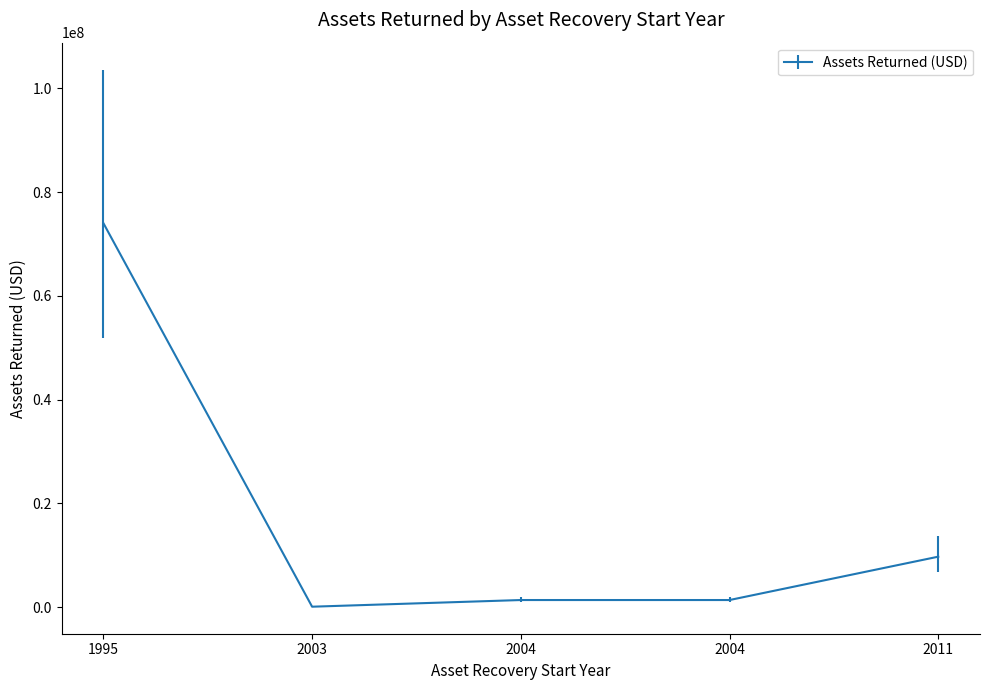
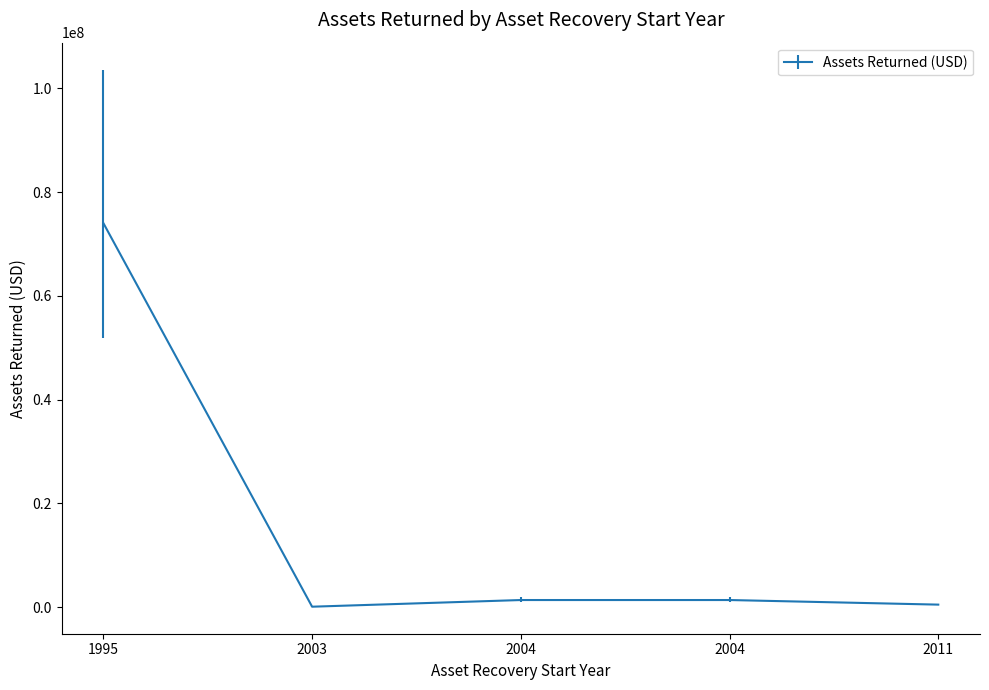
  {
    "1995": 74000000,
    "2003": 0,
-   "2011": 10000000
+   "2011": 1000000
  }
